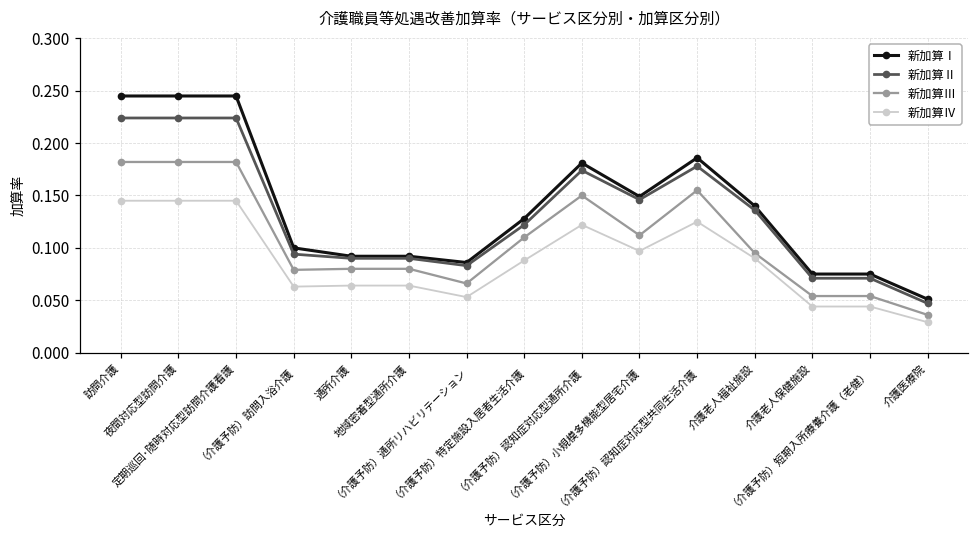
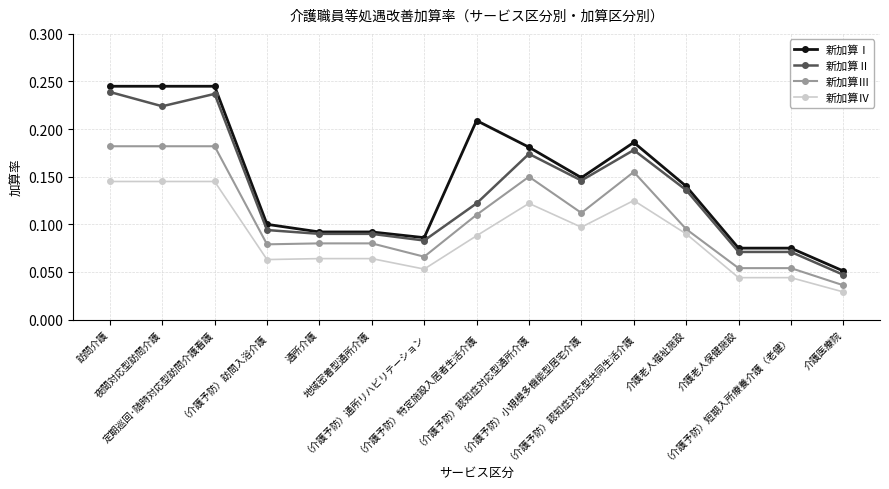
  {
    "新加算Ⅰ": {
      "訪問介護": 0.25,
      "夜間対応型訪問介護": 0.25,
      "定期巡回･随時対応型訪問介護看護": 0.25,
      "（介護予防）訪問入浴介護": 0.10,
      "（介護予防）通所リハビリテーション": 0.09,
-     "（介護予防）特定施設入居者生活介護": 0.13,
+     "（介護予防）特定施設入居者生活介護": 0.21,
      "（介護予防）認知症対応型通所介護": 0.18,
      "（介護予防）小規模多機能型居宅介護": 0.15,
      "（介護予防）認知症対応型共同生活介護": 0.19,
      "介護老人福祉施設": 0.14,
      "介護老人保健施設": 0.08,
      "（介護予防）短期入所療養介護（老健）": 0.08,
      "介護医療院": 0.05
    },
    "新加算Ⅱ": {
-     "訪問介護": 0.22,
+     "訪問介護": 0.24,
      "夜間対応型訪問介護": 0.22,
-     "定期巡回･随時対応型訪問介護看護": 0.22,
+     "定期巡回･随時対応型訪問介護看護": 0.24,
      "（介護予防）訪問入浴介護": 0.09,
      "（介護予防）通所リハビリテーション": 0.08,
      "（介護予防）特定施設入居者生活介護": 0.12,
      "（介護予防）認知症対応型通所介護": 0.17,
      "（介護予防）小規模多機能型居宅介護": 0.15,
      "（介護予防）認知症対応型共同生活介護": 0.18,
      "介護老人福祉施設": 0.14,
      "介護老人保健施設": 0.07,
      "（介護予防）短期入所療養介護（老健）": 0.07,
      "介護医療院": 0.05
    },
    "新加算Ⅲ": {
      "訪問介護": 0.18,
      "夜間対応型訪問介護": 0.18,
      "定期巡回･随時対応型訪問介護看護": 0.18,
      "（介護予防）訪問入浴介護": 0.08,
      "通所介護": 0.08,
      "地域密着型通所介護": 0.08,
      "（介護予防）通所リハビリテーション": 0.07,
      "（介護予防）特定施設入居者生活介護": 0.11,
      "（介護予防）認知症対応型通所介護": 0.15,
      "（介護予防）小規模多機能型居宅介護": 0.11,
      "（介護予防）認知症対応型共同生活介護": 0.16,
      "介護老人福祉施設": 0.10,
      "介護老人保健施設": 0.05,
      "（介護予防）短期入所療養介護（老健）": 0.05,
      "介護医療院": 0.04
    },
    "新加算Ⅳ": {
      "訪問介護": 0.15,
      "夜間対応型訪問介護": 0.15,
      "定期巡回･随時対応型訪問介護看護": 0.15,
      "（介護予防）訪問入浴介護": 0.06,
      "通所介護": 0.06,
      "地域密着型通所介護": 0.06,
      "（介護予防）通所リハビリテーション": 0.05,
      "（介護予防）特定施設入居者生活介護": 0.09,
      "（介護予防）認知症対応型通所介護": 0.12,
      "（介護予防）小規模多機能型居宅介護": 0.10,
      "（介護予防）認知症対応型共同生活介護": 0.13,
      "介護老人福祉施設": 0.09,
      "介護老人保健施設": 0.04,
      "（介護予防）短期入所療養介護（老健）": 0.04,
      "介護医療院": 0.03
    }
  }
